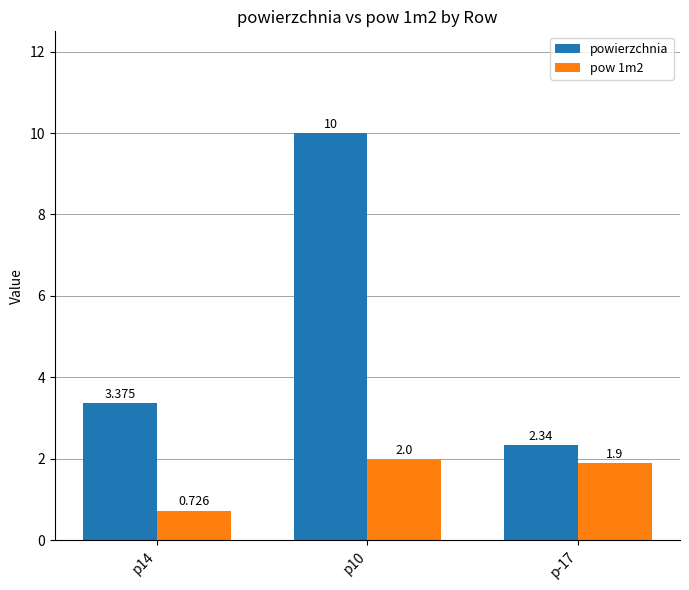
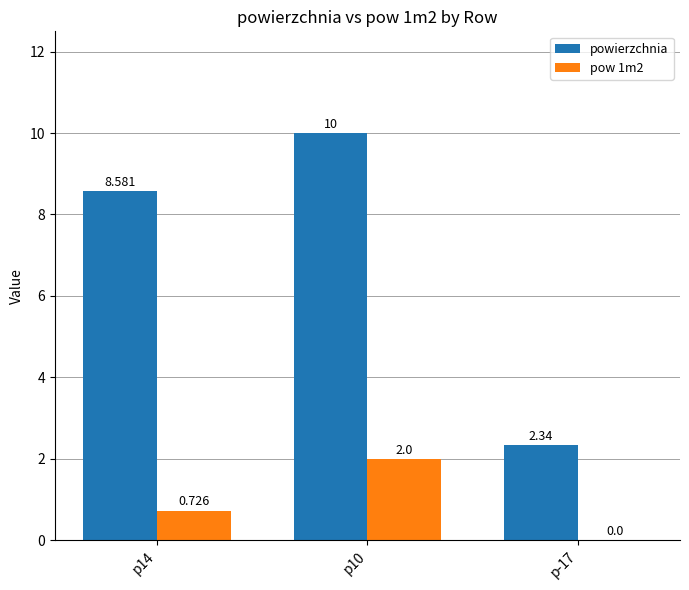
  {
    "powierzchnia": {
-     "p14": 3.375,
+     "p14": 8.581,
      "p10": 10,
      "p-17": 2.34
    },
    "pow 1m2": {
      "p14": 0.726,
      "p10": 2.0,
-     "p-17": 1.9
+     "p-17": 0.0
    }
  }
